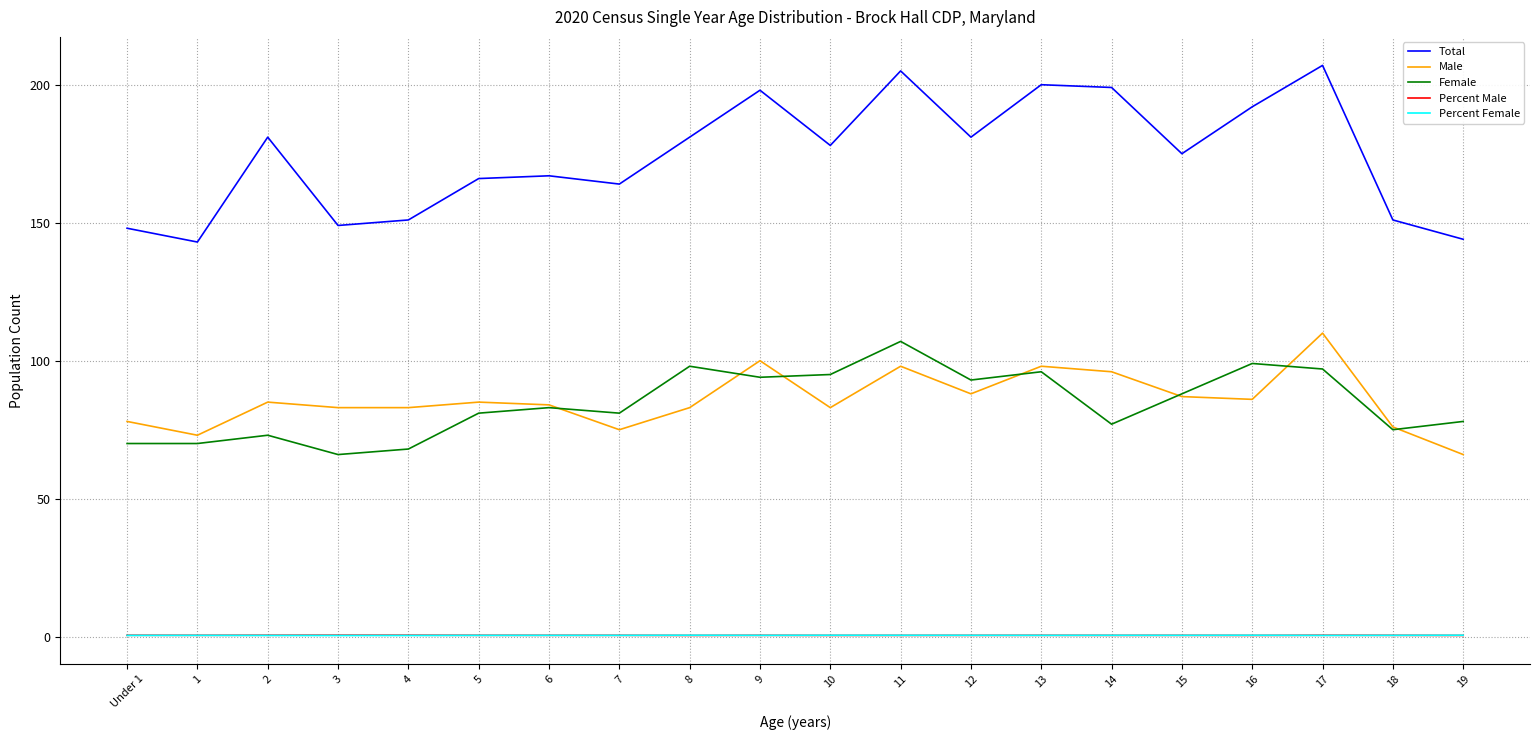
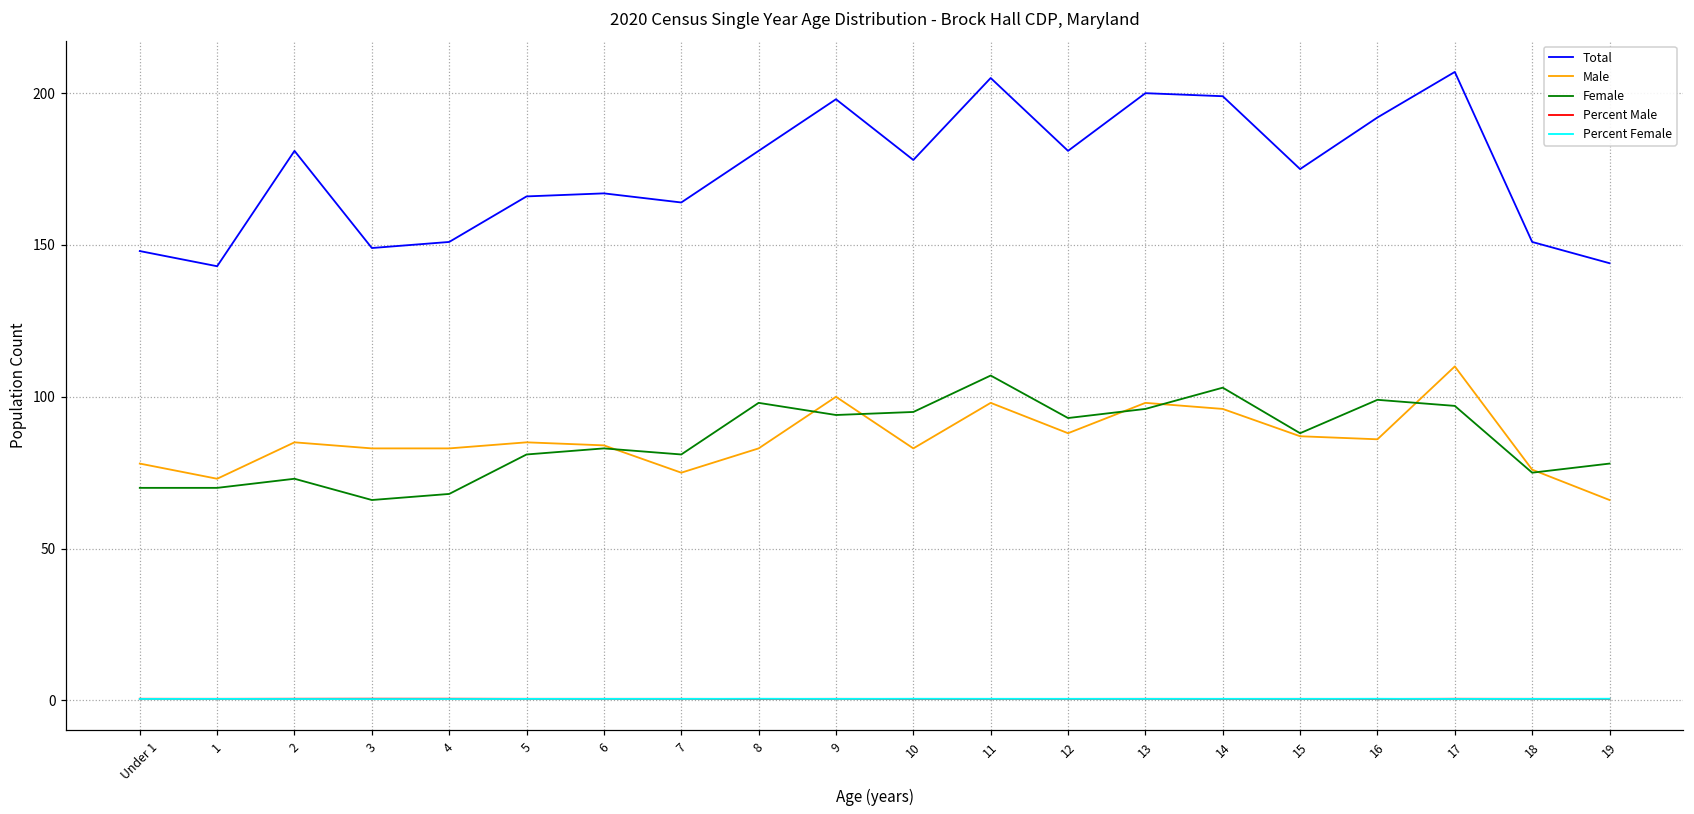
  {
    "Total": {
      "Under 1": 148,
      "1": 143,
      "2": 181,
      "3": 149,
      "4": 151,
      "5": 166,
      "6": 167,
      "7": 164,
      "8": 181,
      "9": 198,
      "10": 178,
      "11": 205,
      "12": 181,
      "13": 200,
      "14": 199,
      "15": 175,
      "16": 192,
      "17": 207,
      "18": 151,
      "19": 144
    },
    "Male": {
      "Under 1": 78,
      "1": 73,
      "2": 85,
      "3": 83,
      "4": 83,
      "5": 85,
      "6": 84,
      "7": 75,
      "8": 83,
      "9": 100,
      "10": 83,
      "11": 98,
      "12": 88,
      "13": 98,
      "14": 96,
      "15": 87,
      "16": 86,
      "17": 110,
      "18": 76,
      "19": 66
    },
    "Female": {
      "Under 1": 70,
      "1": 70,
      "2": 73,
      "3": 66,
      "4": 68,
      "5": 81,
      "6": 83,
      "7": 81,
      "8": 98,
      "9": 94,
      "10": 95,
      "11": 107,
      "12": 93,
      "13": 96,
-     "14": 77,
+     "14": 103,
      "15": 88,
      "16": 99,
      "17": 97,
      "18": 75,
      "19": 78
    }
  }
